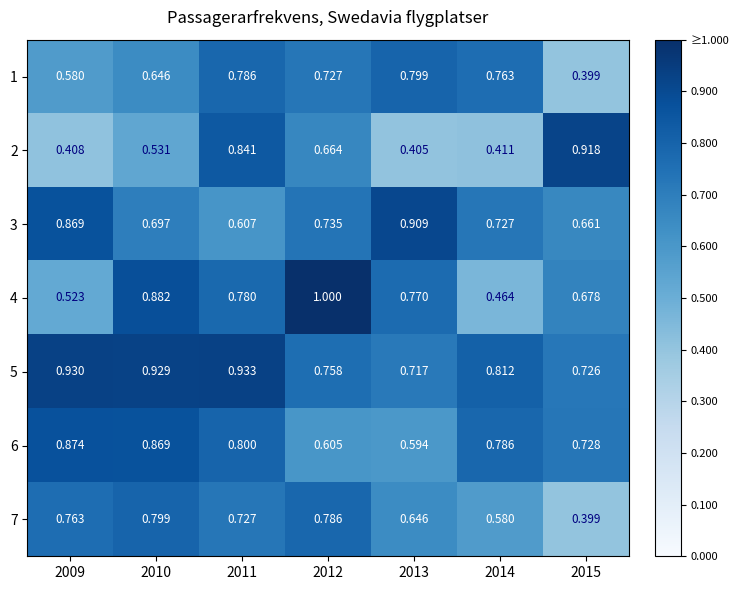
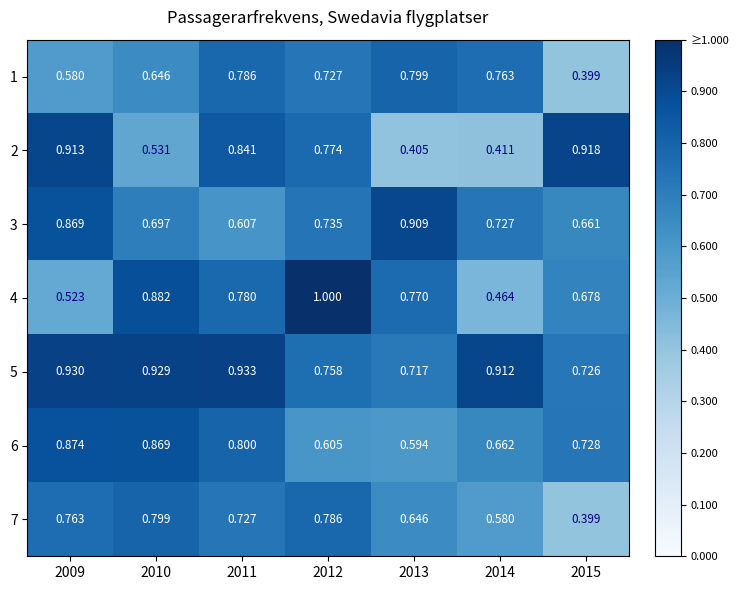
  {
    "1": {
      "2009": 0.580,
      "2010": 0.646,
      "2011": 0.786,
      "2012": 0.727,
      "2013": 0.799,
      "2014": 0.763,
      "2015": 0.399
    },
    "2": {
-     "2009": 0.408,
+     "2009": 0.913,
      "2010": 0.531,
      "2011": 0.841,
-     "2012": 0.664,
+     "2012": 0.774,
      "2013": 0.405,
      "2014": 0.411,
      "2015": 0.918
    },
    "3": {
      "2009": 0.869,
      "2010": 0.697,
      "2011": 0.607,
      "2012": 0.735,
      "2013": 0.909,
      "2014": 0.727,
      "2015": 0.661
    },
    "4": {
      "2009": 0.523,
      "2010": 0.882,
      "2011": 0.780,
      "2012": 1.000,
      "2013": 0.770,
      "2014": 0.464,
      "2015": 0.678
    },
    "5": {
      "2009": 0.930,
      "2010": 0.929,
      "2011": 0.933,
      "2012": 0.758,
      "2013": 0.717,
-     "2014": 0.812,
+     "2014": 0.912,
      "2015": 0.726
    },
    "6": {
      "2009": 0.874,
      "2010": 0.869,
      "2011": 0.800,
      "2012": 0.605,
      "2013": 0.594,
-     "2014": 0.786,
+     "2014": 0.662,
      "2015": 0.728
    },
    "7": {
      "2009": 0.763,
      "2010": 0.799,
      "2011": 0.727,
      "2012": 0.786,
      "2013": 0.646,
      "2014": 0.580,
      "2015": 0.399
    }
  }
